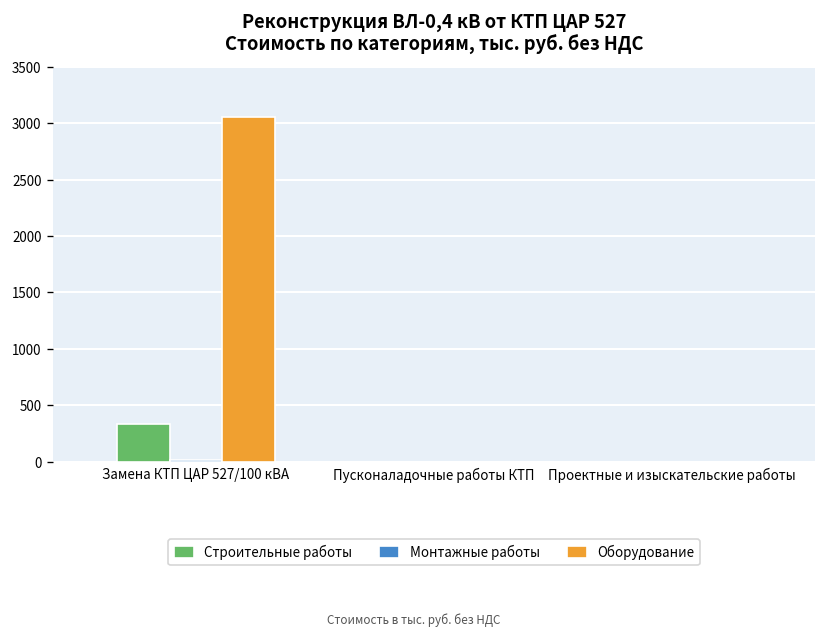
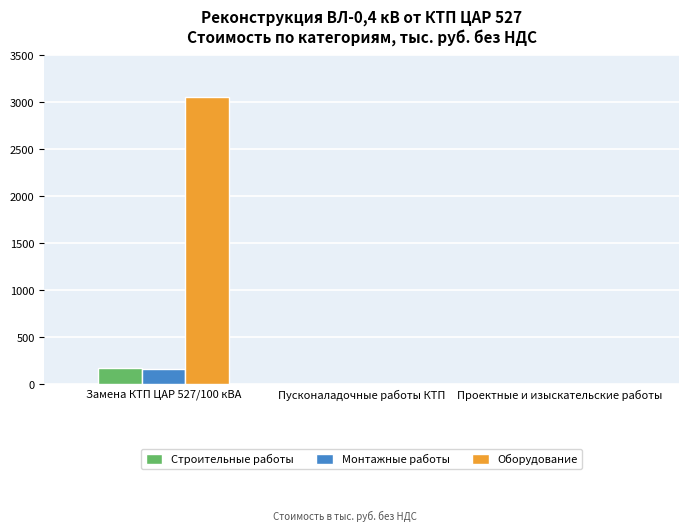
  {
    "Строительные работы": {
-     "Замена КТП ЦАР 527/100 кВА": 300,
+     "Замена КТП ЦАР 527/100 кВА": 200,
      "Пусконаладочные работы КТП": 0,
      "Проектные и изыскательские работы": 0
    },
    "Монтажные работы": {
-     "Замена КТП ЦАР 527/100 кВА": 0,
+     "Замена КТП ЦАР 527/100 кВА": 200,
      "Пусконаладочные работы КТП": 0,
      "Проектные и изыскательские работы": 0
    },
    "Оборудование": {
      "Замена КТП ЦАР 527/100 кВА": 3100,
      "Пусконаладочные работы КТП": 0,
      "Проектные и изыскательские работы": 0
    }
  }
